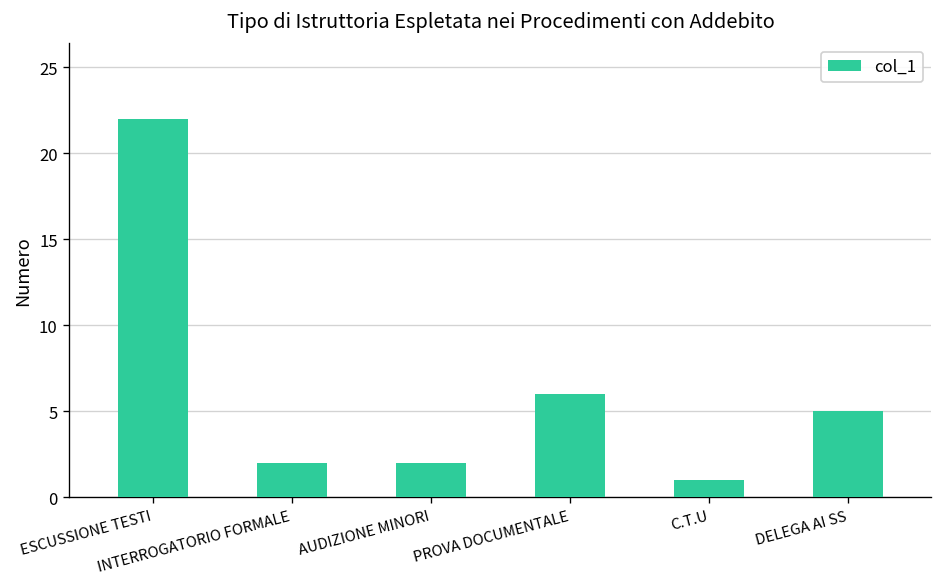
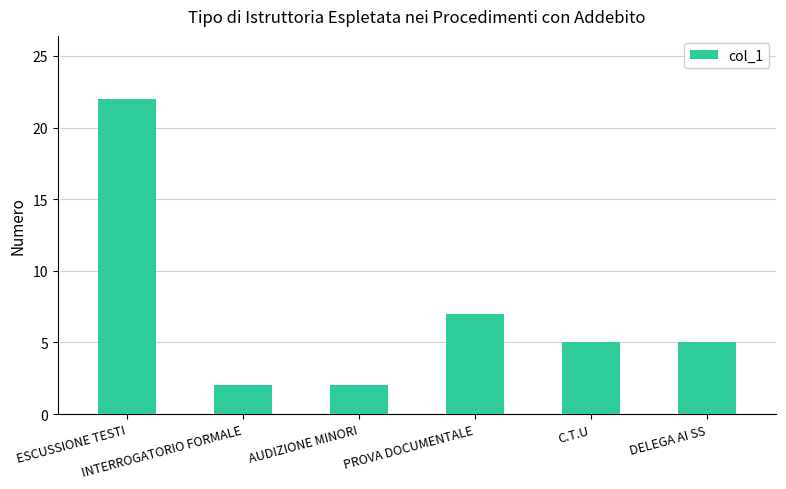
  {
    "ESCUSSIONE TESTI": 22,
    "INTERROGATORIO FORMALE": 2,
    "AUDIZIONE MINORI": 2,
-   "PROVA DOCUMENTALE": 6,
-   "C.T.U": 1,
+   "PROVA DOCUMENTALE": 7,
+   "C.T.U": 5,
    "DELEGA AI SS": 5
  }
